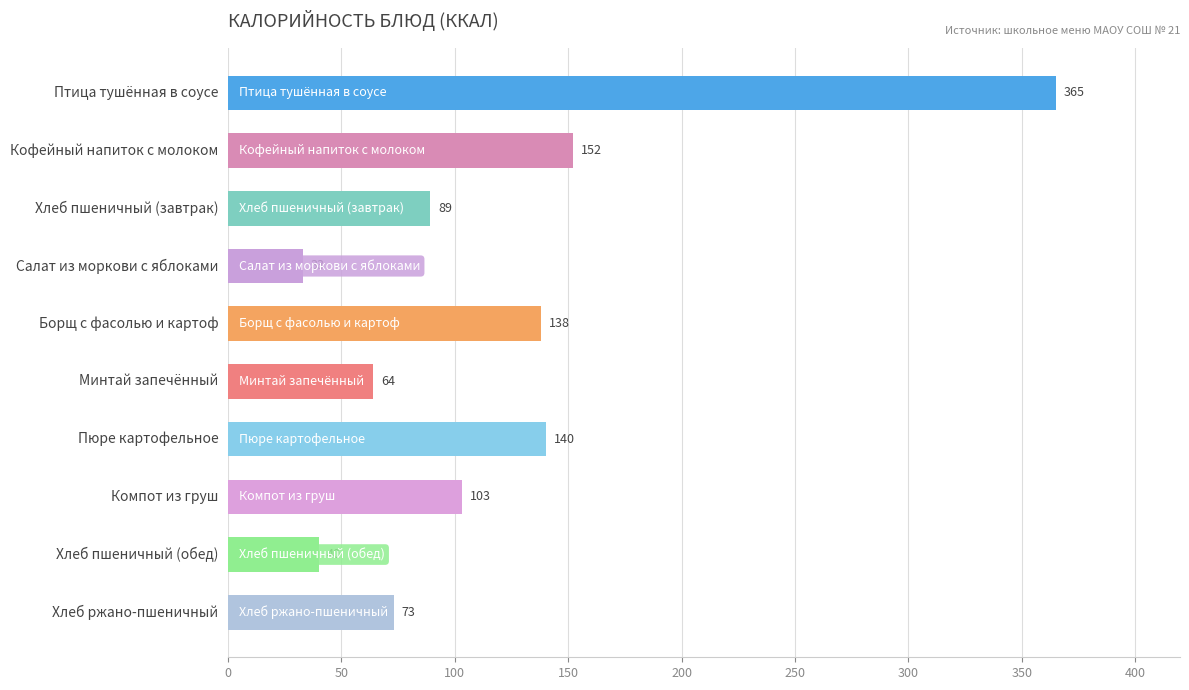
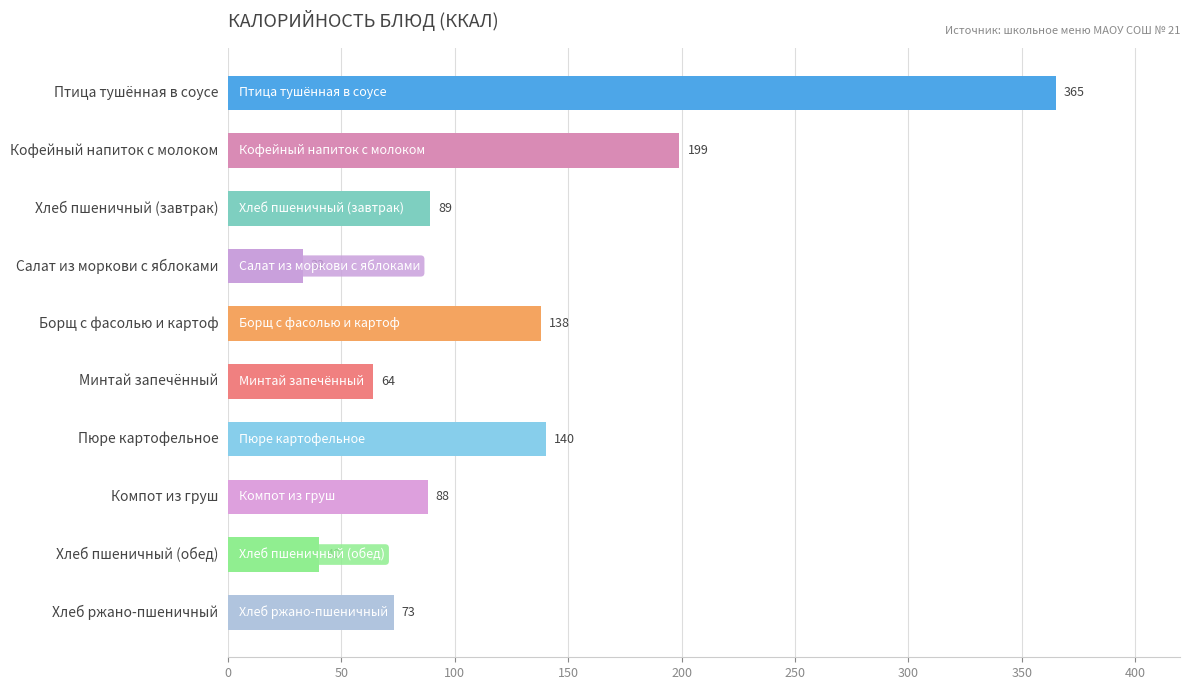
  {
    "Птица тушённая в соусе": 365,
-   "Кофейный напиток с молоком": 152,
+   "Кофейный напиток с молоком": 199,
    "Хлеб пшеничный (завтрак)": 89,
    "Борщ с фасолью и картоф": 138,
    "Минтай запечённый": 64,
    "Пюре картофельное": 140,
-   "Компот из груш": 103,
+   "Компот из груш": 88,
    "Хлеб ржано-пшеничный": 73
  }
